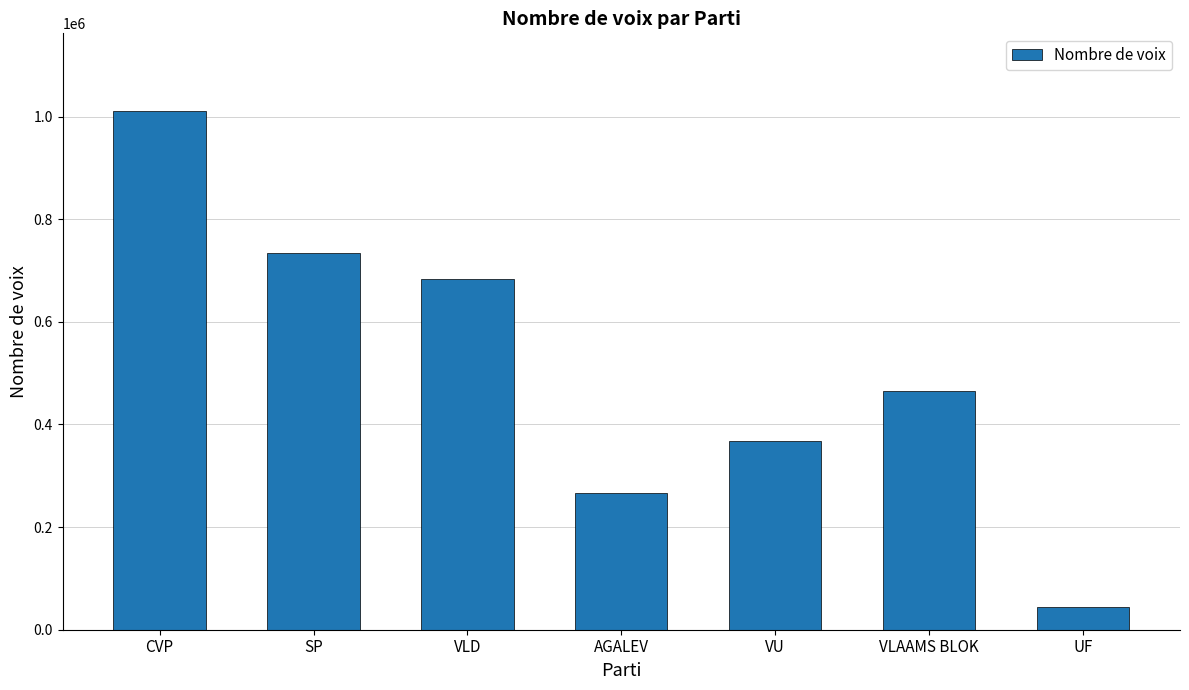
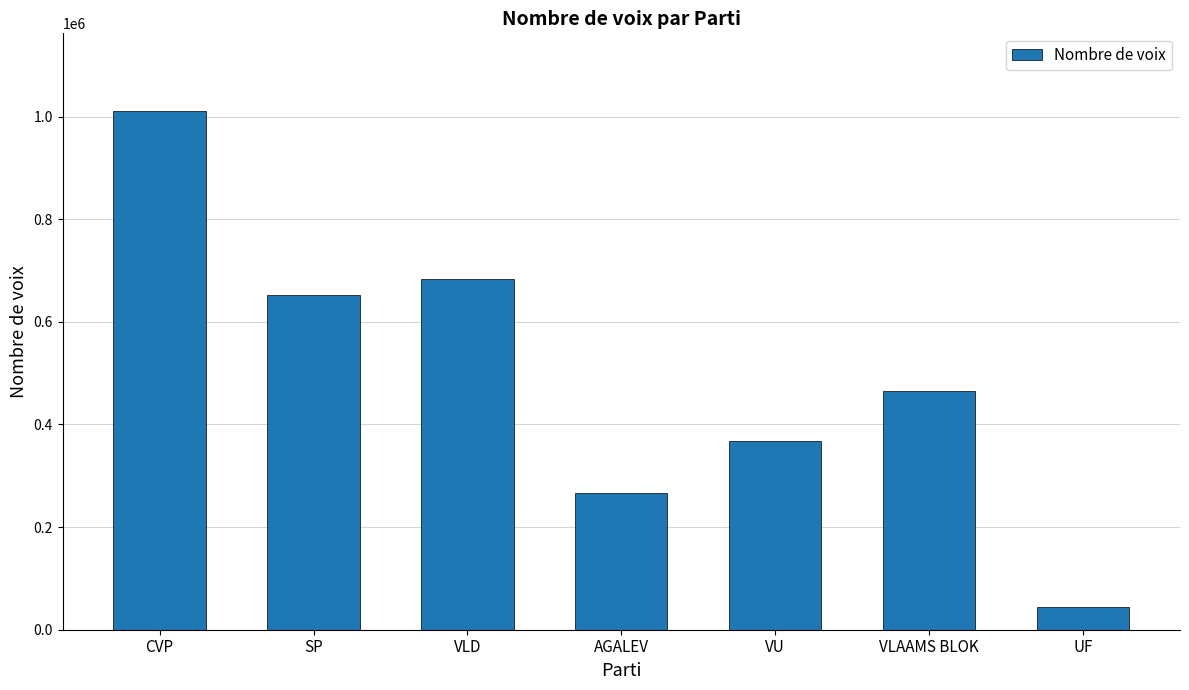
  {
    "CVP": 1010000,
-   "SP": 730000,
+   "SP": 650000,
    "VLD": 680000,
    "AGALEV": 270000,
    "VU": 370000,
    "VLAAMS BLOK": 470000,
    "UF": 40000
  }
